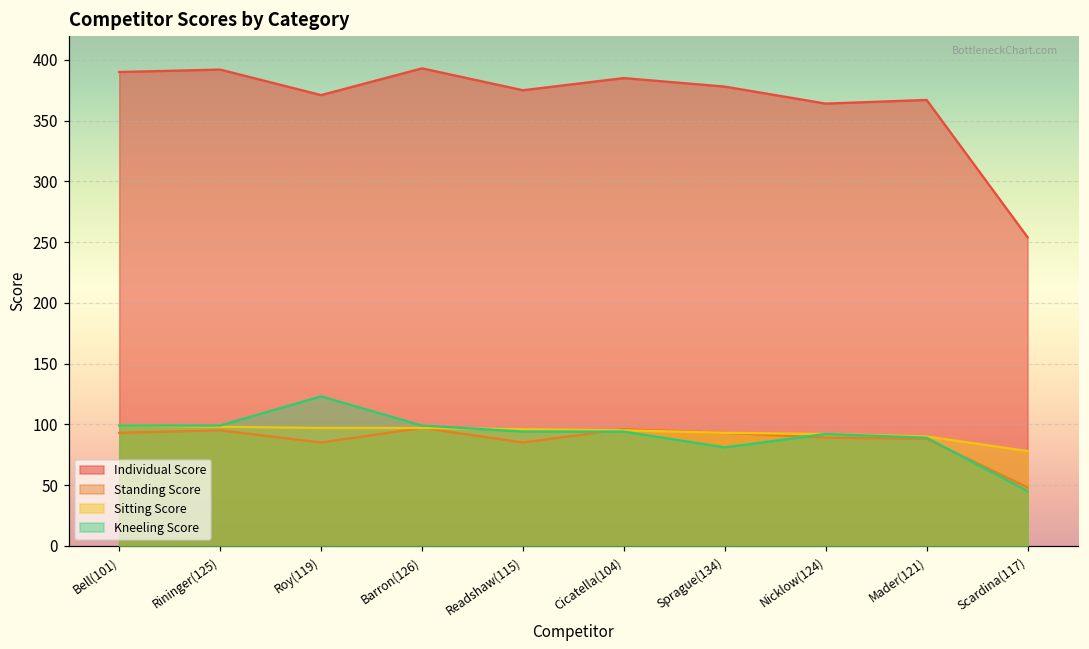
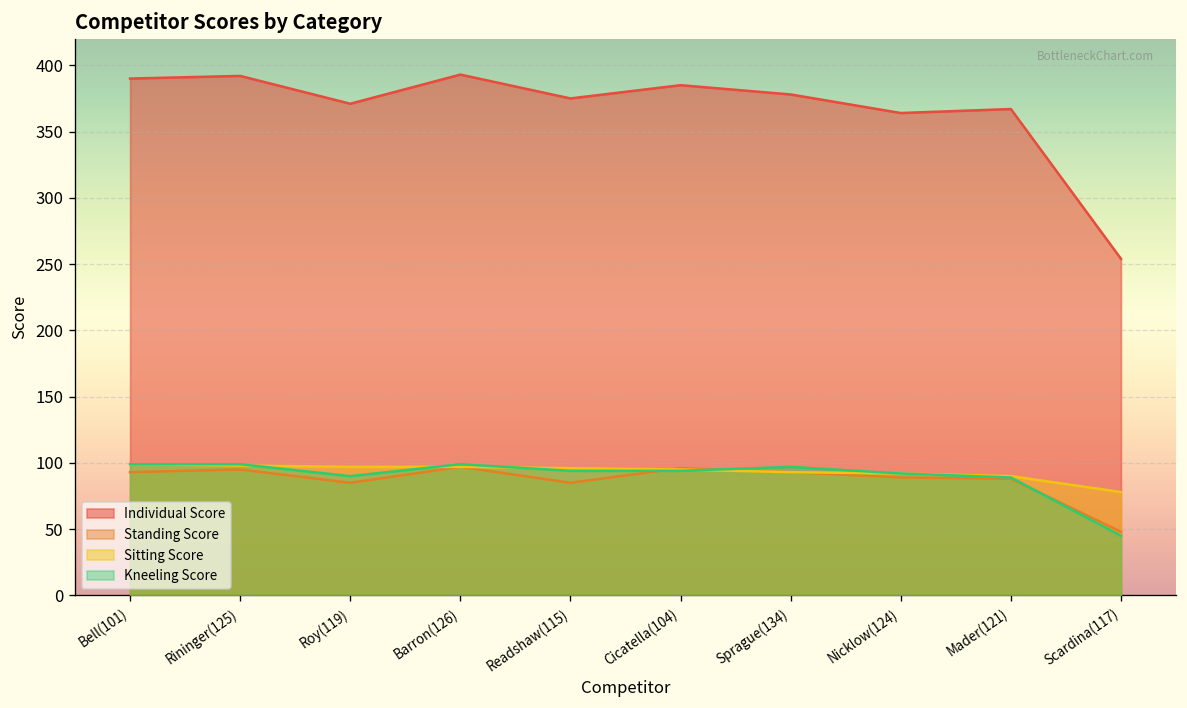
  {
    "Kneeling Score": {
-     "Roy(119)": 123,
-     "Sprague(134)": 81,
+     "Roy(119)": 90,
+     "Sprague(134)": 97,
      "Scardina(117)": 45
    }
  }
